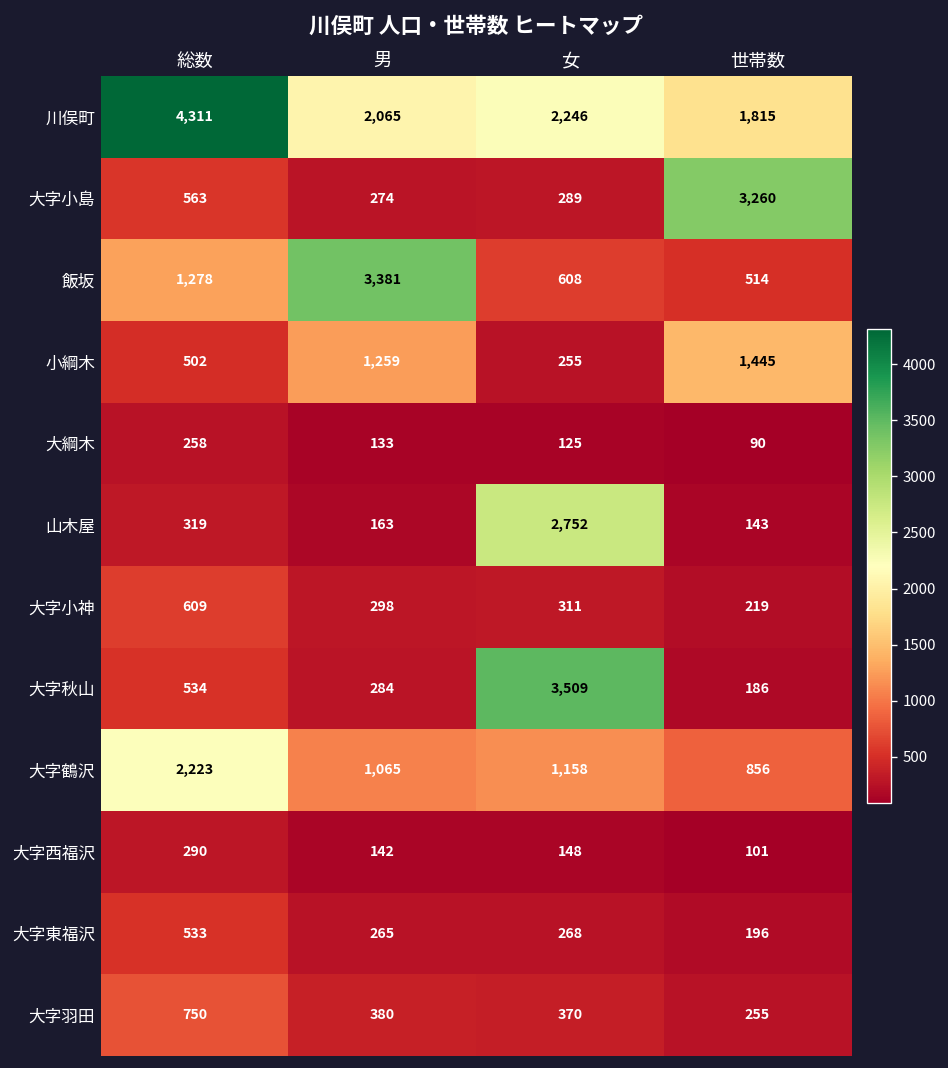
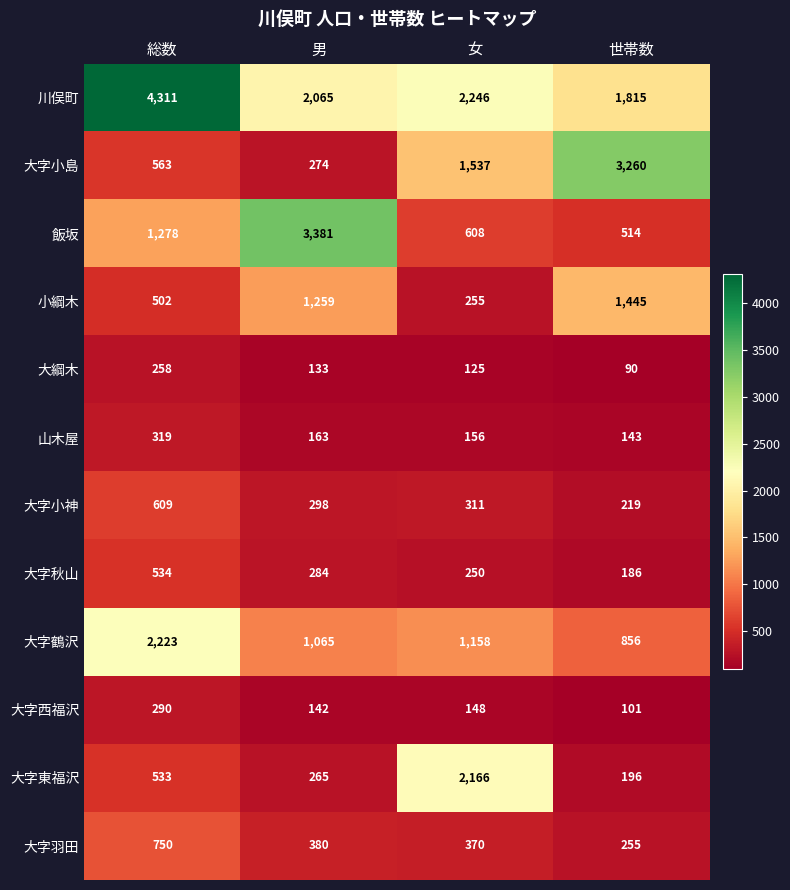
  {
    "川俣町": {
      "総数": "4,311",
      "男": "2,065",
      "女": "2,246",
      "世帯数": "1,815"
    },
    "大字小島": {
      "総数": "563",
      "男": "274",
-     "女": "289",
+     "女": "1,537",
      "世帯数": "3,260"
    },
    "飯坂": {
      "総数": "1,278",
      "男": "3,381",
      "女": "608",
      "世帯数": "514"
    },
    "小綱木": {
      "総数": "502",
      "男": "1,259",
      "女": "255",
      "世帯数": "1,445"
    },
    "大綱木": {
      "総数": "258",
      "男": "133",
      "女": "125",
      "世帯数": "90"
    },
    "山木屋": {
      "総数": "319",
      "男": "163",
-     "女": "2,752",
+     "女": "156",
      "世帯数": "143"
    },
    "大字小神": {
      "総数": "609",
      "男": "298",
      "女": "311",
      "世帯数": "219"
    },
    "大字秋山": {
      "総数": "534",
      "男": "284",
-     "女": "3,509",
+     "女": "250",
      "世帯数": "186"
    },
    "大字鶴沢": {
      "総数": "2,223",
      "男": "1,065",
      "女": "1,158",
      "世帯数": "856"
    },
    "大字西福沢": {
      "総数": "290",
      "男": "142",
      "女": "148",
      "世帯数": "101"
    },
    "大字東福沢": {
      "総数": "533",
      "男": "265",
-     "女": "268",
+     "女": "2,166",
      "世帯数": "196"
    },
    "大字羽田": {
      "総数": "750",
      "男": "380",
      "女": "370",
      "世帯数": "255"
    }
  }
